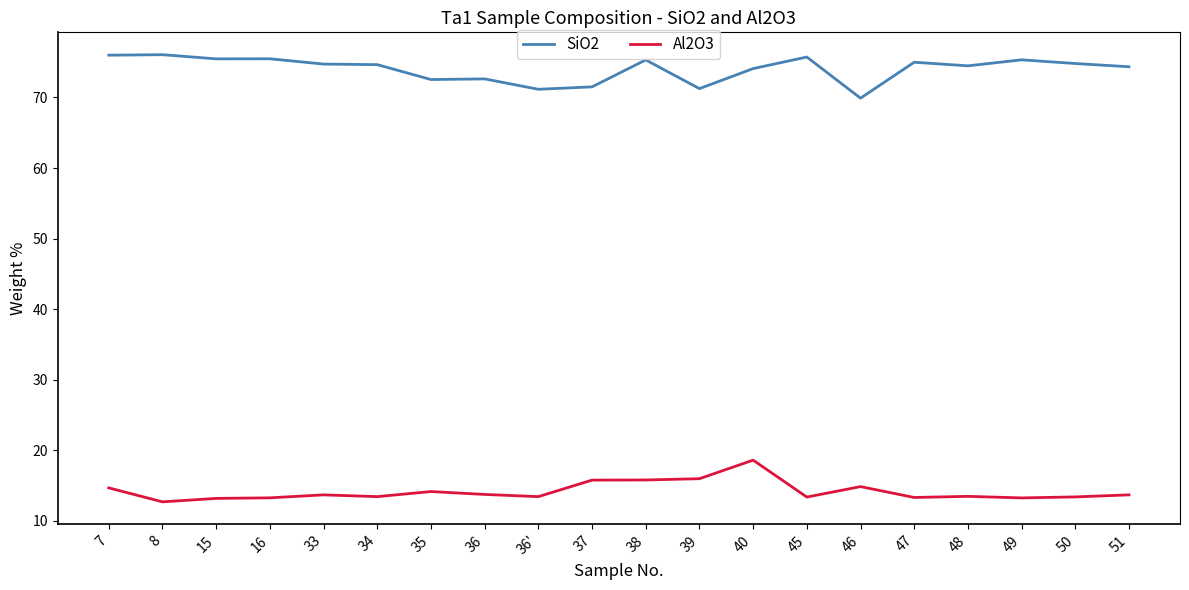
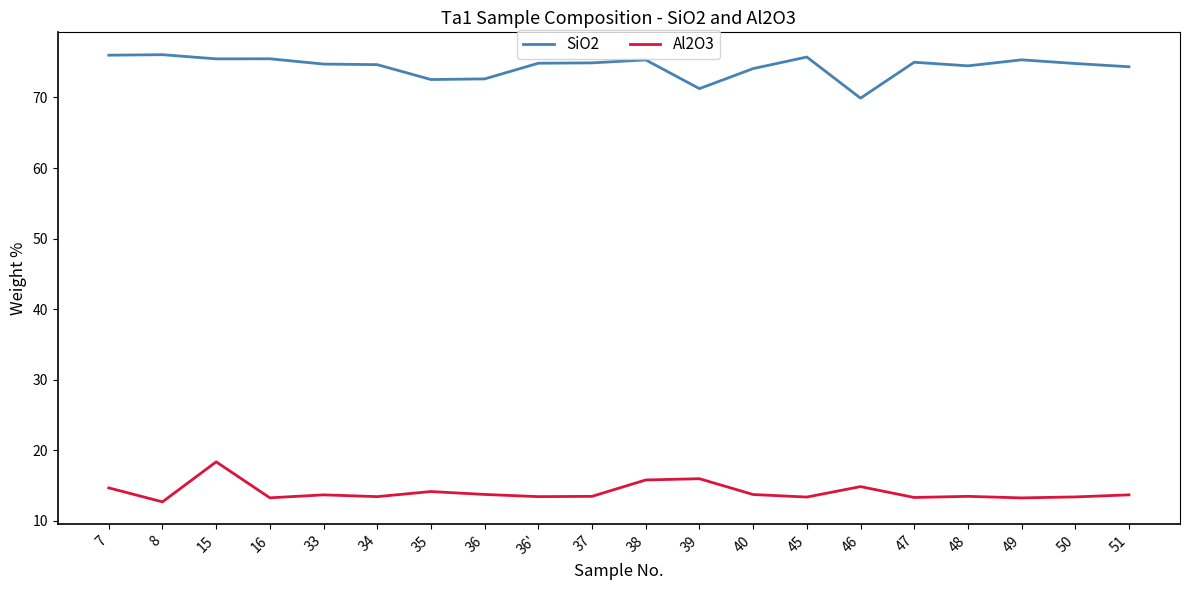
  {
    "SiO2": {
      "7": 76,
      "8": 76,
      "15": 75,
      "16": 75,
      "33": 75,
      "34": 75,
      "35": 73,
      "36": 73,
-     "36'": 71,
-     "37": 72,
+     "36'": 75,
+     "37": 75,
      "38": 75,
      "39": 71,
      "40": 74,
      "45": 76,
      "46": 70,
      "47": 75,
      "48": 74,
      "49": 75,
      "50": 75,
      "51": 74
    },
    "Al2O3": {
      "7": 15,
      "8": 13,
-     "15": 13,
+     "15": 18,
      "16": 13,
      "33": 14,
      "34": 13,
      "35": 14,
      "36": 14,
      "36'": 13,
-     "37": 16,
+     "37": 13,
      "38": 16,
      "39": 16,
-     "40": 19,
+     "40": 14,
      "45": 13,
      "46": 15,
      "47": 13,
      "48": 13,
      "49": 13,
      "50": 13,
      "51": 14
    }
  }
